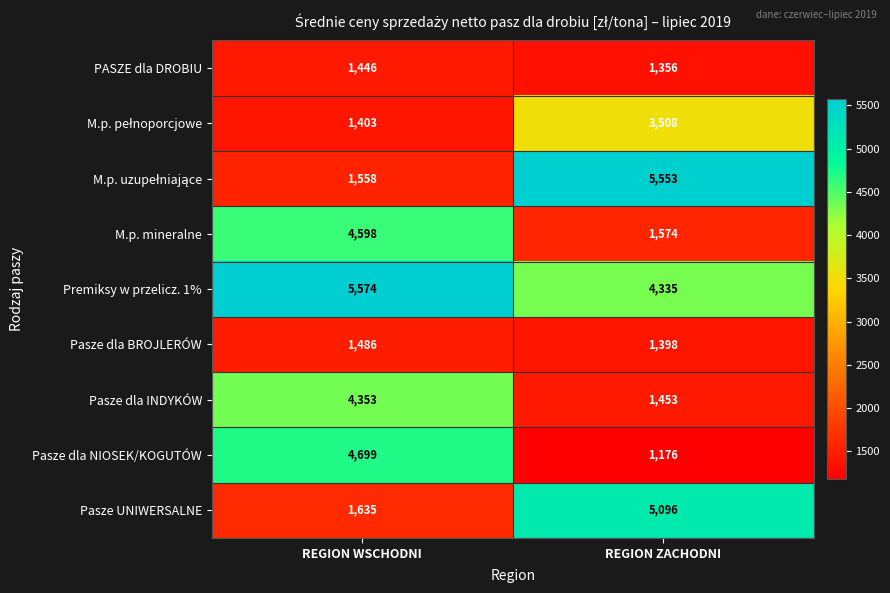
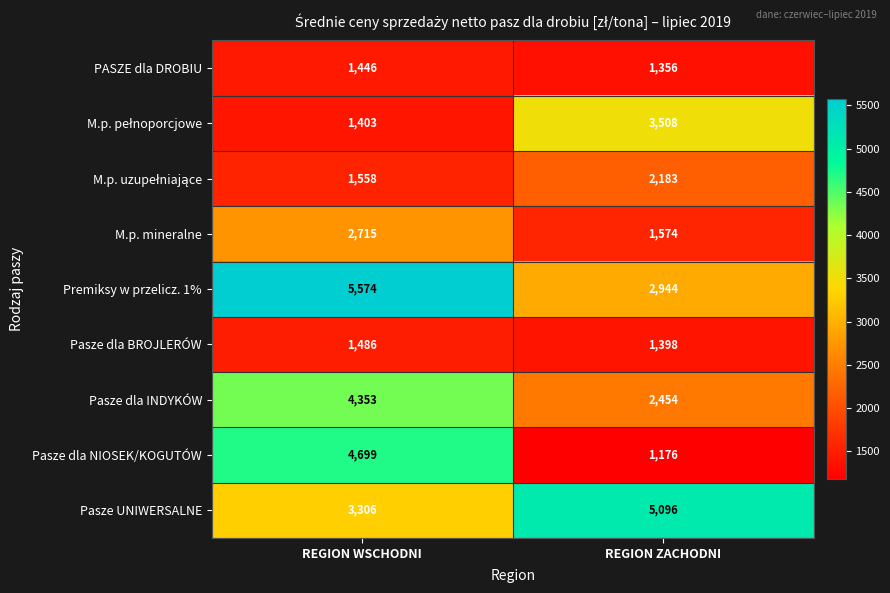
  {
    "PASZE dla DROBIU": {
      "REGION WSCHODNI": "1,446",
      "REGION ZACHODNI": "1,356"
    },
    "M.p. pełnoporcjowe": {
      "REGION WSCHODNI": "1,403",
      "REGION ZACHODNI": "3,508"
    },
    "M.p. uzupełniające": {
      "REGION WSCHODNI": "1,558",
-     "REGION ZACHODNI": "5,553"
+     "REGION ZACHODNI": "2,183"
    },
    "M.p. mineralne": {
-     "REGION WSCHODNI": "4,598",
+     "REGION WSCHODNI": "2,715",
      "REGION ZACHODNI": "1,574"
    },
    "Premiksy w przelicz. 1%": {
      "REGION WSCHODNI": "5,574",
-     "REGION ZACHODNI": "4,335"
+     "REGION ZACHODNI": "2,944"
    },
    "Pasze dla BROJLERÓW": {
      "REGION WSCHODNI": "1,486",
      "REGION ZACHODNI": "1,398"
    },
    "Pasze dla INDYKÓW": {
      "REGION WSCHODNI": "4,353",
-     "REGION ZACHODNI": "1,453"
+     "REGION ZACHODNI": "2,454"
    },
    "Pasze dla NIOSEK/KOGUTÓW": {
      "REGION WSCHODNI": "4,699",
      "REGION ZACHODNI": "1,176"
    },
    "Pasze UNIWERSALNE": {
-     "REGION WSCHODNI": "1,635",
+     "REGION WSCHODNI": "3,306",
      "REGION ZACHODNI": "5,096"
    }
  }
